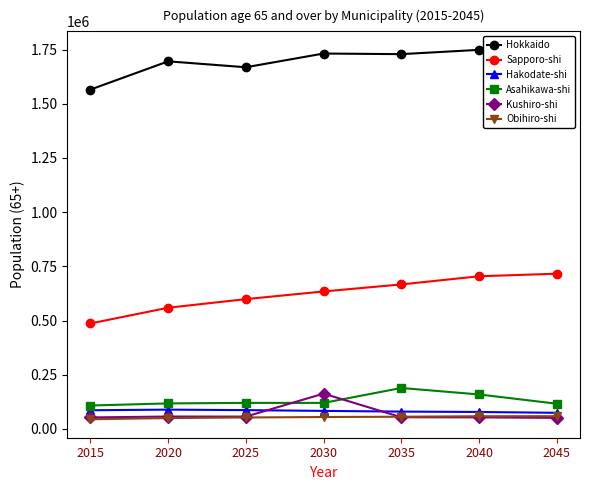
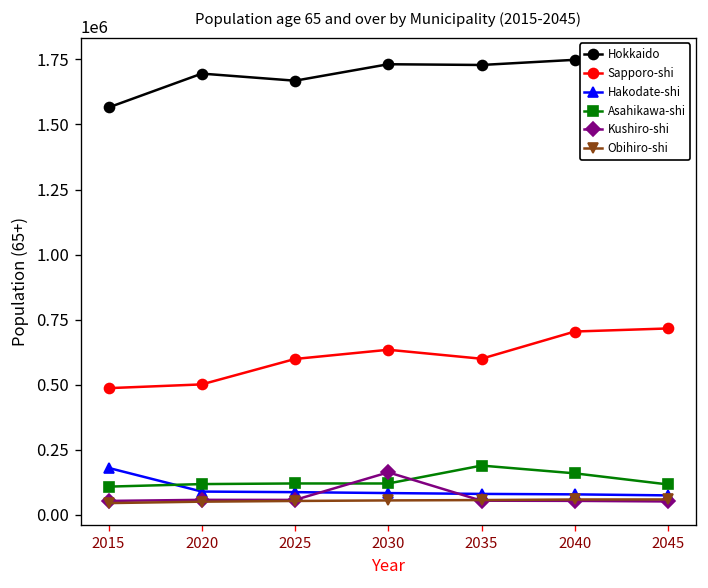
  {
    "Hokkaido": {
      "2015": 1570000,
      "2020": 1700000,
      "2025": 1670000,
      "2030": 1730000,
      "2035": 1730000,
      "2040": 1750000
    },
    "Sapporo-shi": {
      "2015": 490000,
-     "2020": 560000,
+     "2020": 500000,
      "2025": 600000,
      "2030": 630000,
-     "2035": 670000,
+     "2035": 600000,
      "2040": 700000,
      "2045": 720000
    },
    "Hakodate-shi": {
-     "2015": 90000,
+     "2015": 180000,
      "2020": 90000,
      "2025": 90000,
      "2030": 80000,
      "2035": 80000,
      "2040": 80000,
      "2045": 70000
    },
    "Asahikawa-shi": {
      "2015": 110000,
      "2020": 120000,
      "2025": 120000,
      "2030": 120000,
      "2035": 190000,
      "2040": 160000,
      "2045": 120000
    },
    "Kushiro-shi": {
      "2030": 160000
    },
    "Obihiro-shi": {
      "2030": 60000
    }
  }
